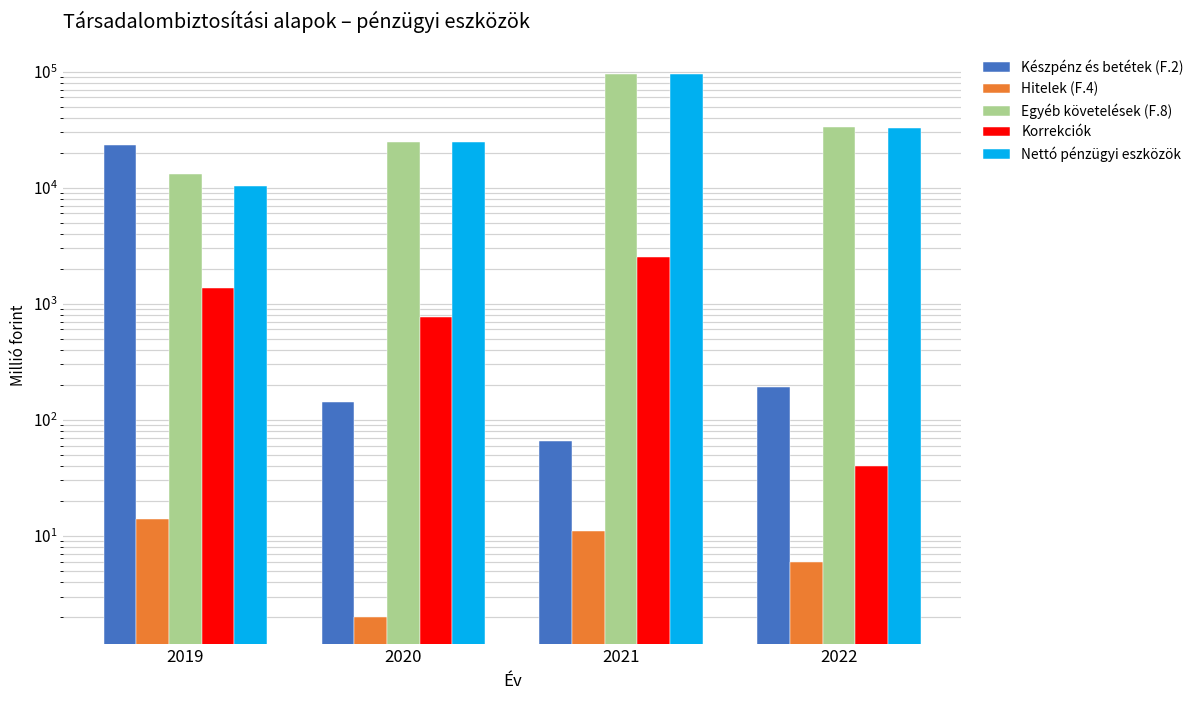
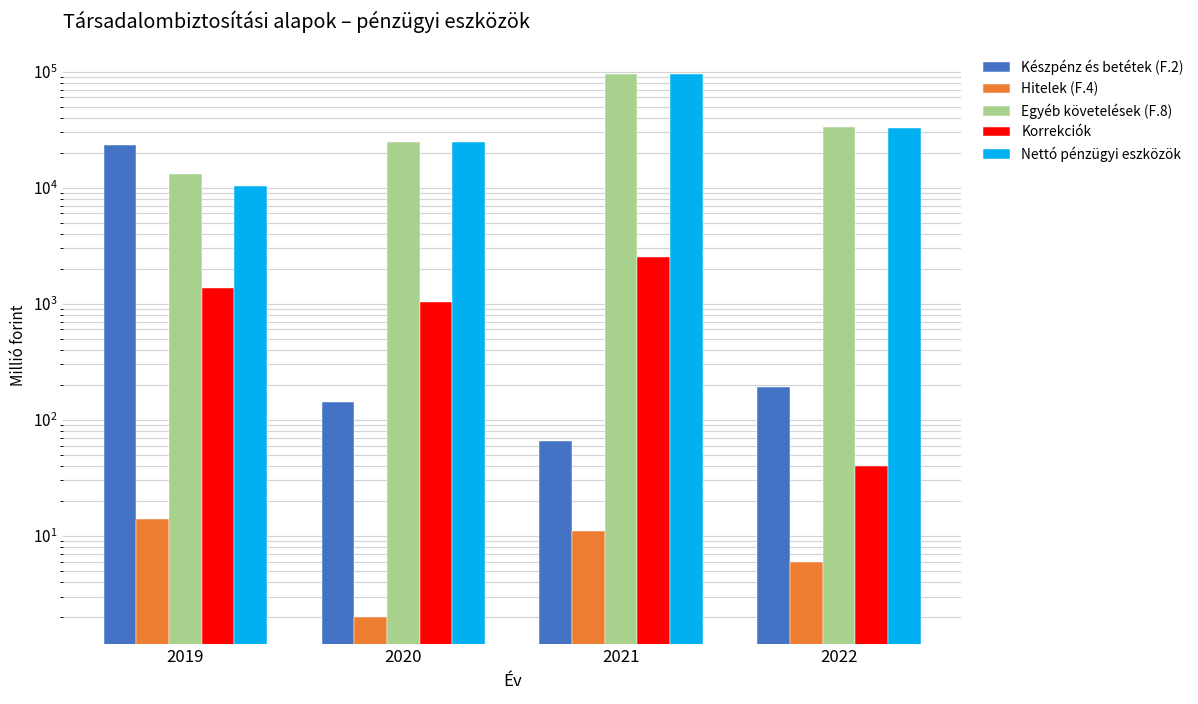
  {
    "Készpénz és betétek (F.2)": {
      "2019": 23000,
      "2020": 140,
      "2021": 70,
      "2022": 190
    },
    "Hitelek (F.4)": {
      "2019": 14,
      "2020": 2,
      "2021": 11,
      "2022": 6
    },
    "Egyéb követelések (F.8)": {
      "2019": 13000,
      "2020": 25000,
      "2021": 100000,
      "2022": 33000
    },
    "Korrekciók": {
      "2019": 1400,
-     "2020": 800,
+     "2020": 1000,
      "2021": 2500,
      "2022": 40
    },
    "Nettó pénzügyi eszközök": {
      "2019": 10000,
      "2020": 25000,
      "2021": 100000,
      "2022": 33000
    }
  }
